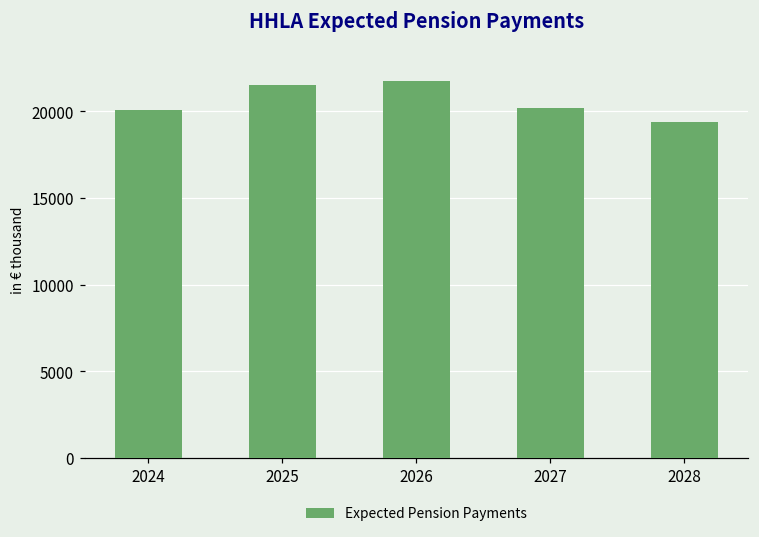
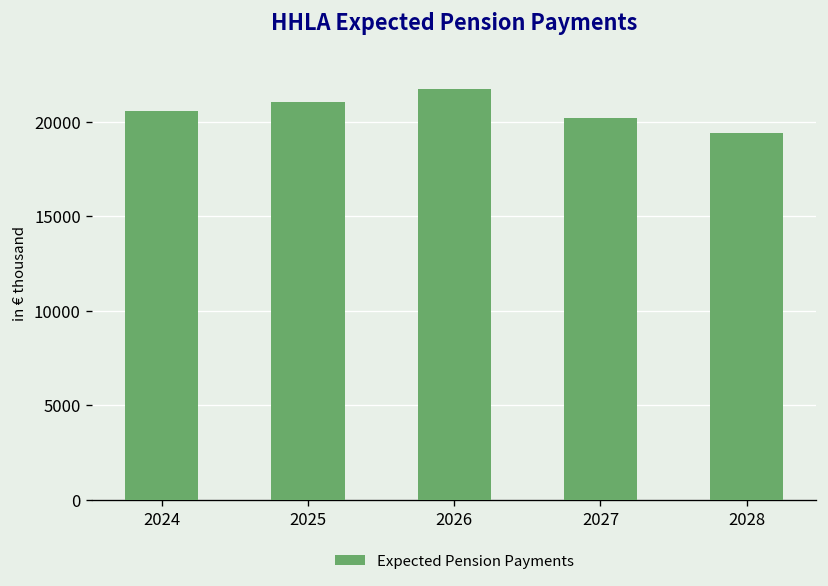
  {
-   "2024": 20100,
-   "2025": 21500,
+   "2024": 20600,
+   "2025": 21000,
    "2026": 21800,
    "2027": 20200,
    "2028": 19400
  }
